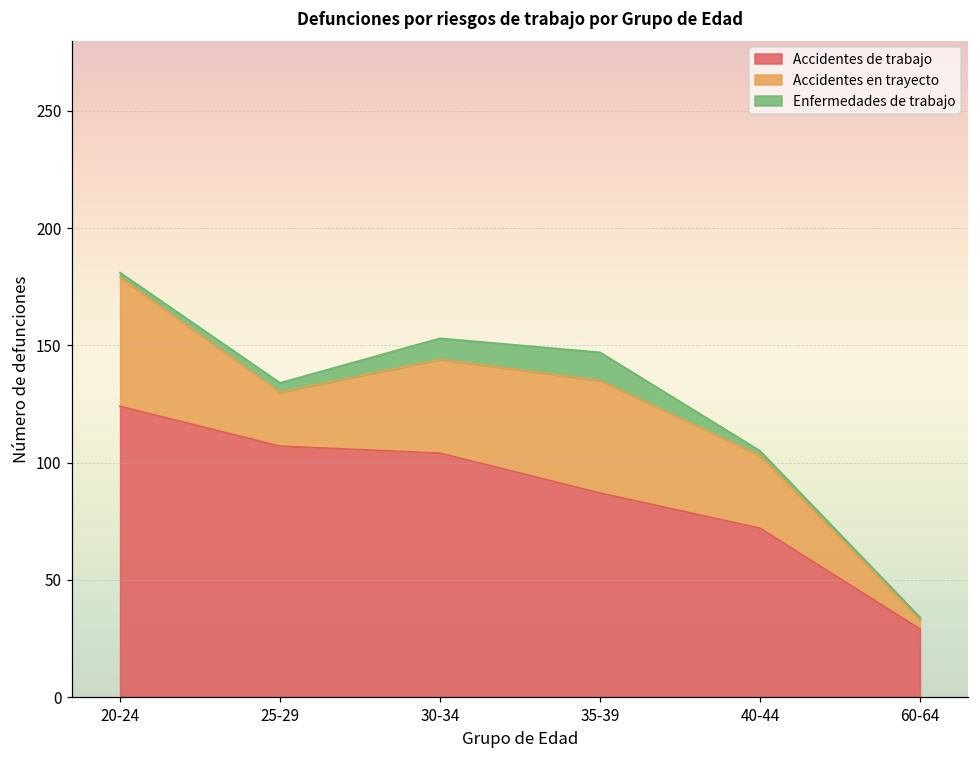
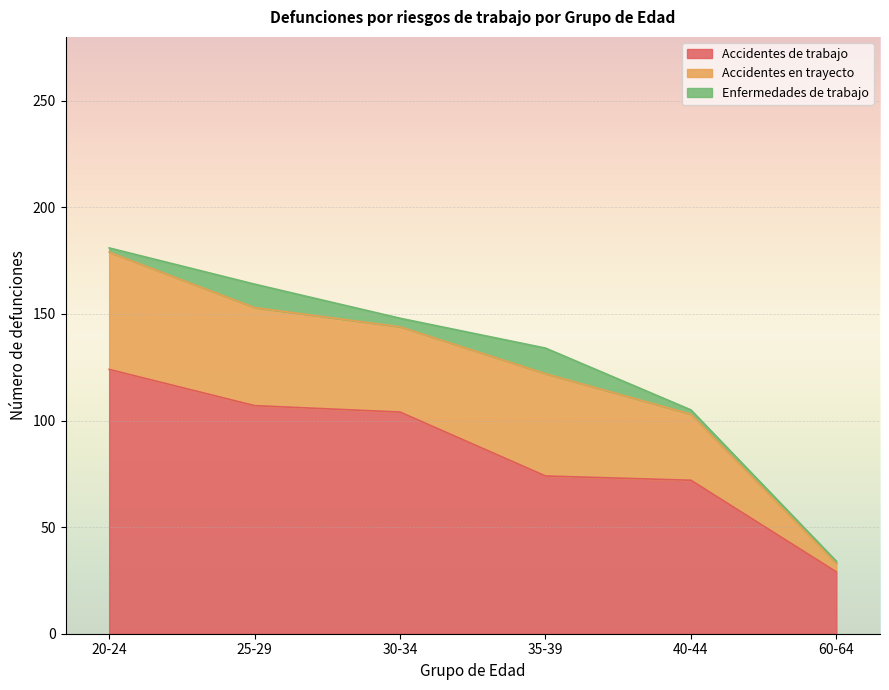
  {
    "Accidentes de trabajo": {
      "20-24": 124,
      "25-29": 107,
      "30-34": 104,
-     "35-39": 87,
+     "35-39": 74,
      "40-44": 72,
      "60-64": 29
    },
    "Accidentes en trayecto": {
      "20-24": 55,
-     "25-29": 23,
+     "25-29": 46,
      "30-34": 40,
      "35-39": 48,
      "40-44": 31
    },
    "Enfermedades de trabajo": {
      "20-24": 2,
-     "25-29": 4,
-     "30-34": 9,
+     "25-29": 11,
+     "30-34": 4,
      "35-39": 12,
      "40-44": 2
    }
  }
